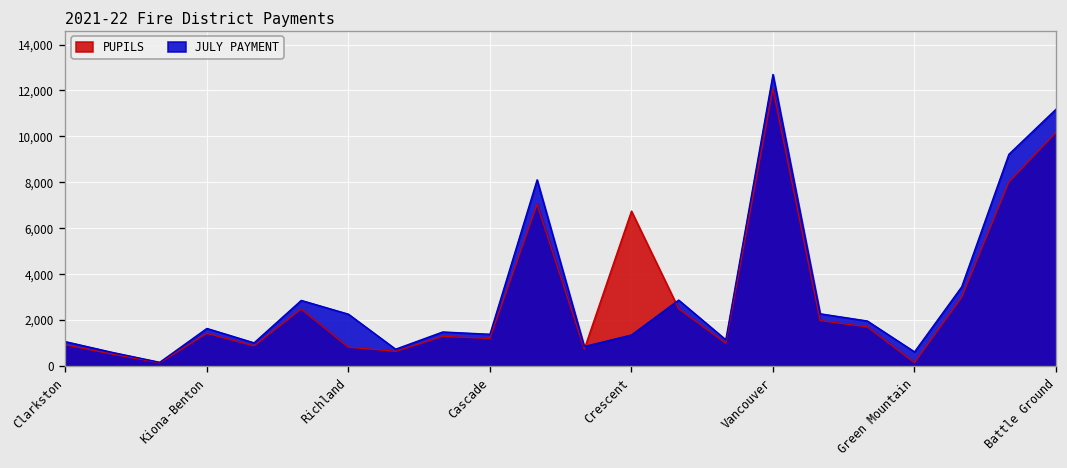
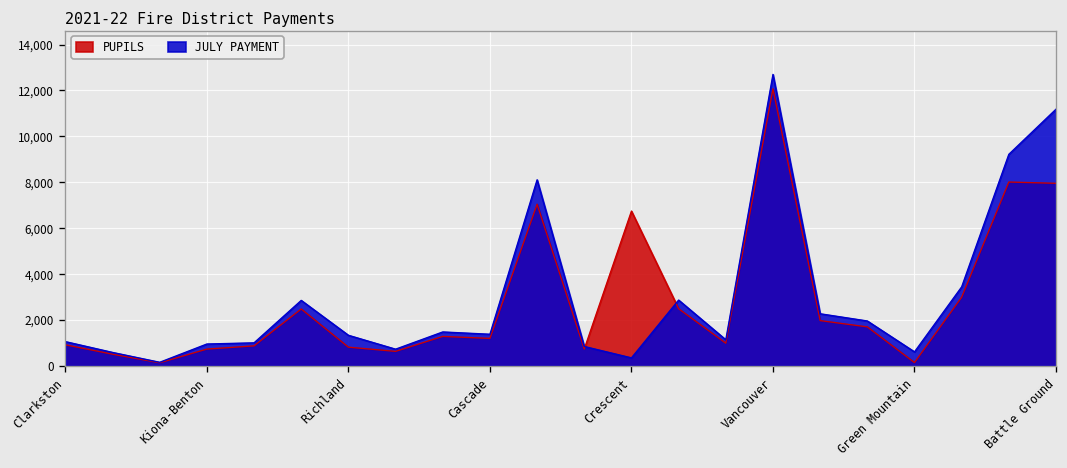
  {
    "PUPILS": {
      "Clarkston": "900",
-     "Kiona-Benton": "1,400",
+     "Kiona-Benton": "700",
      "Richland": "800",
      "Cascade": "1,200",
      "Crescent": "6,700",
      "Vancouver": "12,100",
      "Green Mountain": "200",
-     "Battle Ground": "10,200"
+     "Battle Ground": "8,000"
    },
    "JULY PAYMENT": {
      "Clarkston": "1,100",
-     "Kiona-Benton": "1,600",
-     "Richland": "2,300",
+     "Kiona-Benton": "1,000",
+     "Richland": "1,300",
      "Cascade": "1,400",
-     "Crescent": "1,400",
+     "Crescent": "400",
      "Vancouver": "12,700",
      "Green Mountain": "600",
      "Battle Ground": "11,200"
    }
  }
